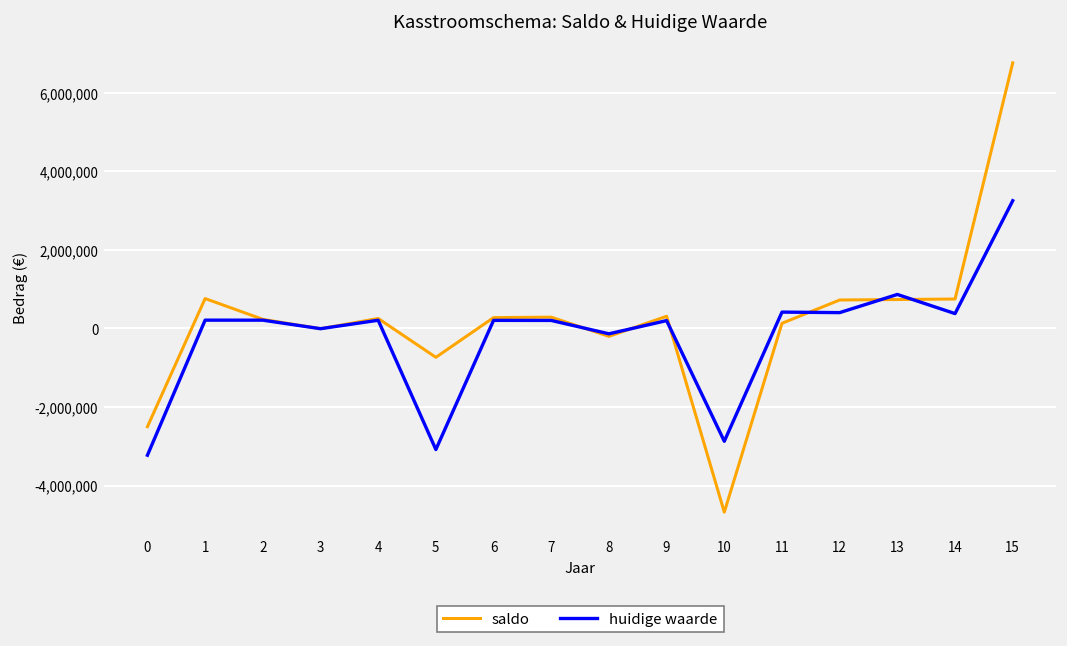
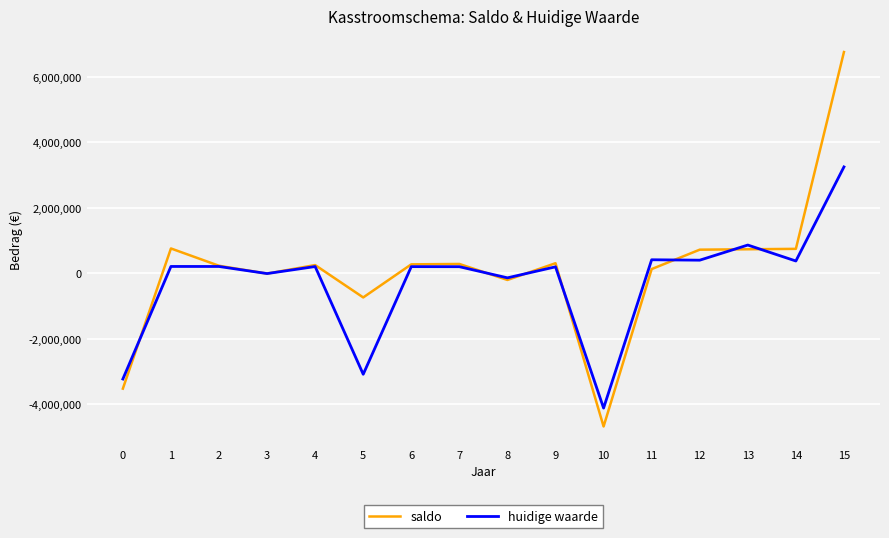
  {
    "saldo": {
-     "0": "-2,500,000",
+     "0": "-3,500,000",
      "1": "800,000",
      "5": "-700,000",
      "7": "300,000",
      "9": "300,000",
      "10": "-4,700,000",
      "11": "100,000",
      "12": "700,000",
      "13": "700,000",
      "14": "700,000",
      "15": "6,800,000"
    },
    "huidige waarde": {
      "0": "-3,200,000",
      "1": "200,000",
      "5": "-3,100,000",
      "7": "200,000",
      "9": "200,000",
-     "10": "-2,900,000",
+     "10": "-4,100,000",
      "11": "400,000",
      "12": "400,000",
      "13": "900,000",
      "14": "400,000",
      "15": "3,300,000"
    }
  }
